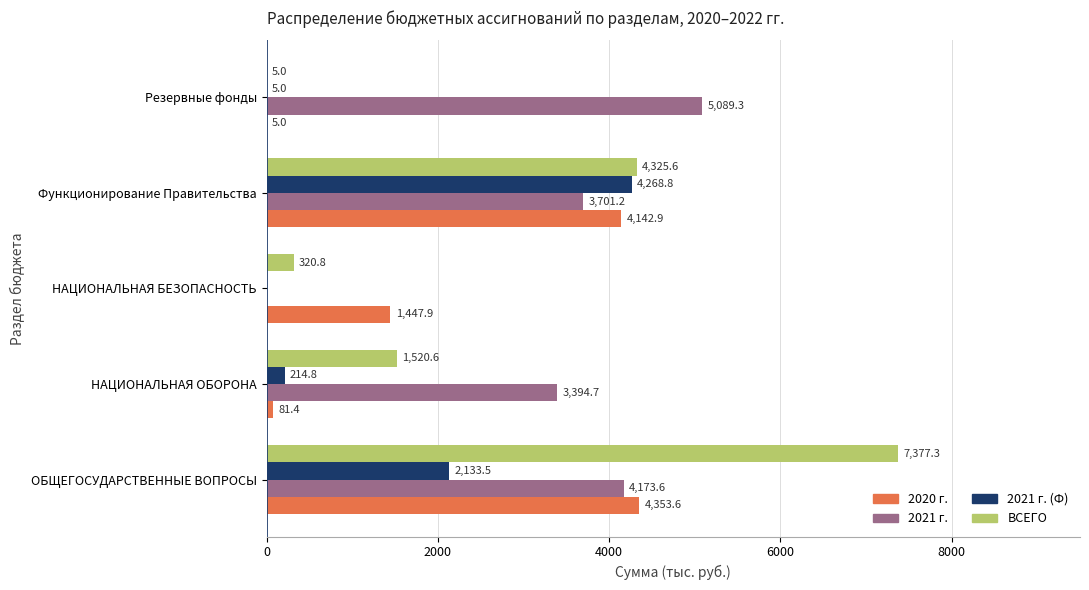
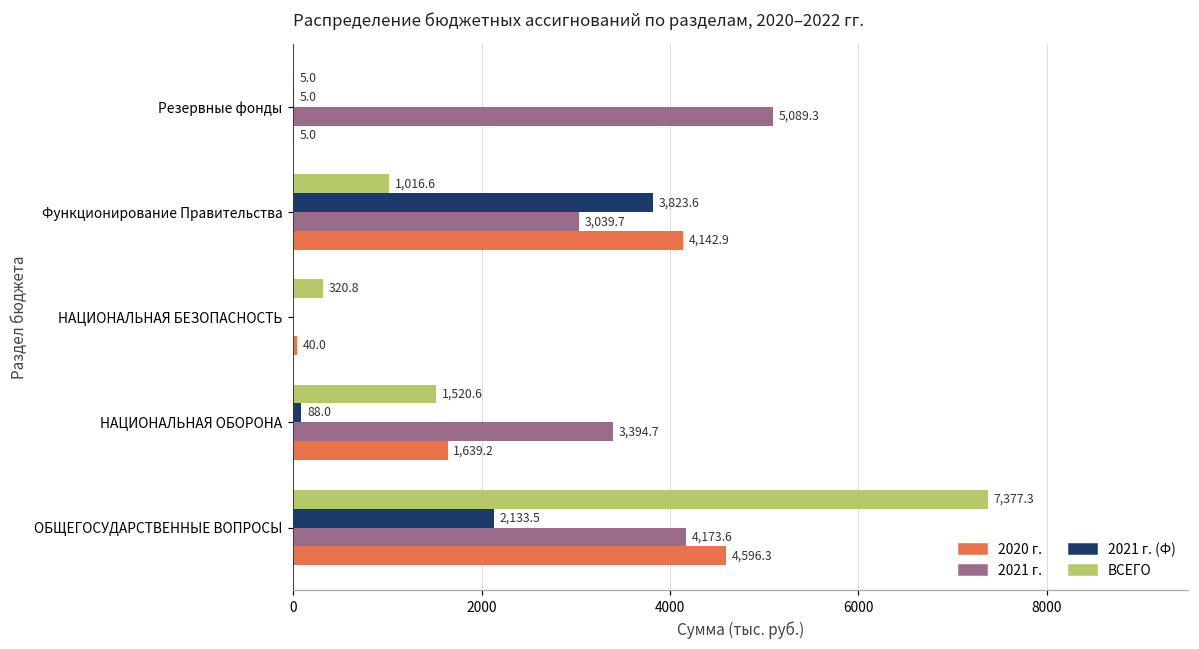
  {
    "2020 г.": {
      "Резервные фонды": "5.0",
      "Функционирование Правительства": "4,142.9",
-     "НАЦИОНАЛЬНАЯ БЕЗОПАСНОСТЬ": "1,447.9",
-     "НАЦИОНАЛЬНАЯ ОБОРОНА": "81.4",
-     "ОБЩЕГОСУДАРСТВЕННЫЕ ВОПРОСЫ": "4,353.6"
+     "НАЦИОНАЛЬНАЯ БЕЗОПАСНОСТЬ": "40.0",
+     "НАЦИОНАЛЬНАЯ ОБОРОНА": "1,639.2",
+     "ОБЩЕГОСУДАРСТВЕННЫЕ ВОПРОСЫ": "4,596.3"
    },
    "2021 г.": {
      "Резервные фонды": "5,089.3",
-     "Функционирование Правительства": "3,701.2",
+     "Функционирование Правительства": "3,039.7",
      "НАЦИОНАЛЬНАЯ ОБОРОНА": "3,394.7",
      "ОБЩЕГОСУДАРСТВЕННЫЕ ВОПРОСЫ": "4,173.6"
    },
    "2021 г. (Ф)": {
      "Резервные фонды": "5.0",
-     "Функционирование Правительства": "4,268.8",
-     "НАЦИОНАЛЬНАЯ ОБОРОНА": "214.8",
+     "Функционирование Правительства": "3,823.6",
+     "НАЦИОНАЛЬНАЯ ОБОРОНА": "88.0",
      "ОБЩЕГОСУДАРСТВЕННЫЕ ВОПРОСЫ": "2,133.5"
    },
    "ВСЕГО": {
      "Резервные фонды": "5.0",
-     "Функционирование Правительства": "4,325.6",
+     "Функционирование Правительства": "1,016.6",
      "НАЦИОНАЛЬНАЯ БЕЗОПАСНОСТЬ": "320.8",
      "НАЦИОНАЛЬНАЯ ОБОРОНА": "1,520.6",
      "ОБЩЕГОСУДАРСТВЕННЫЕ ВОПРОСЫ": "7,377.3"
    }
  }
